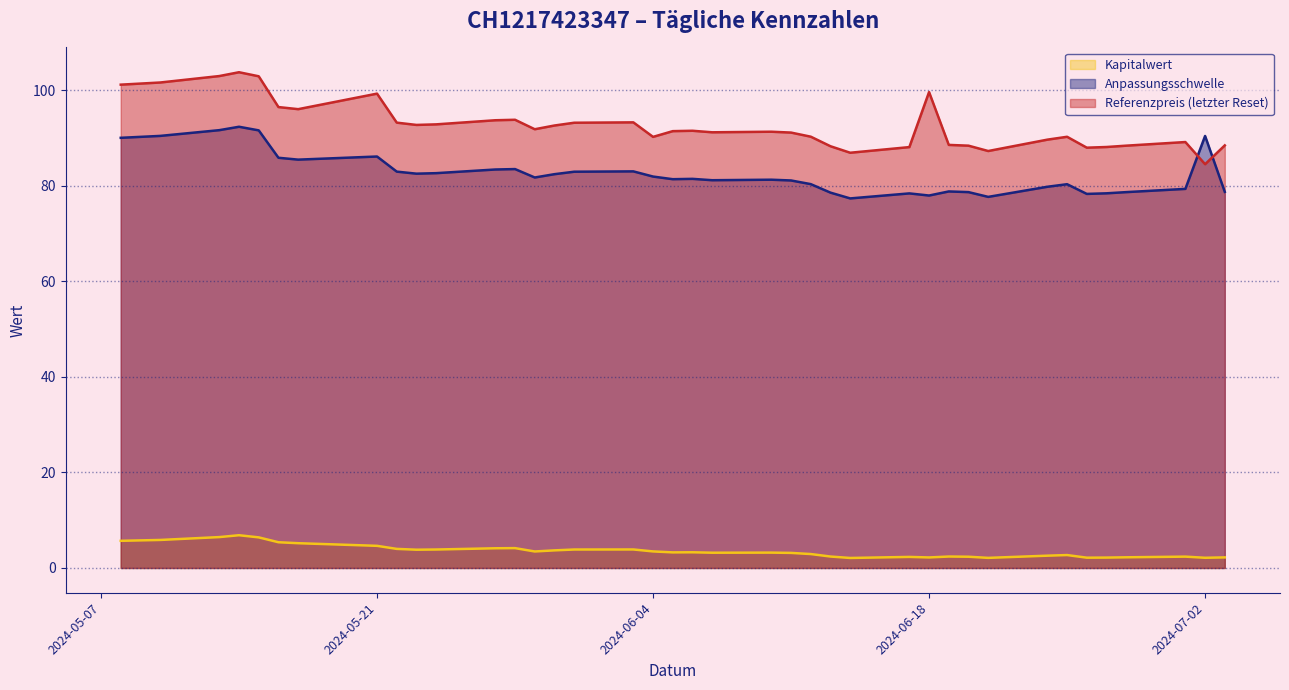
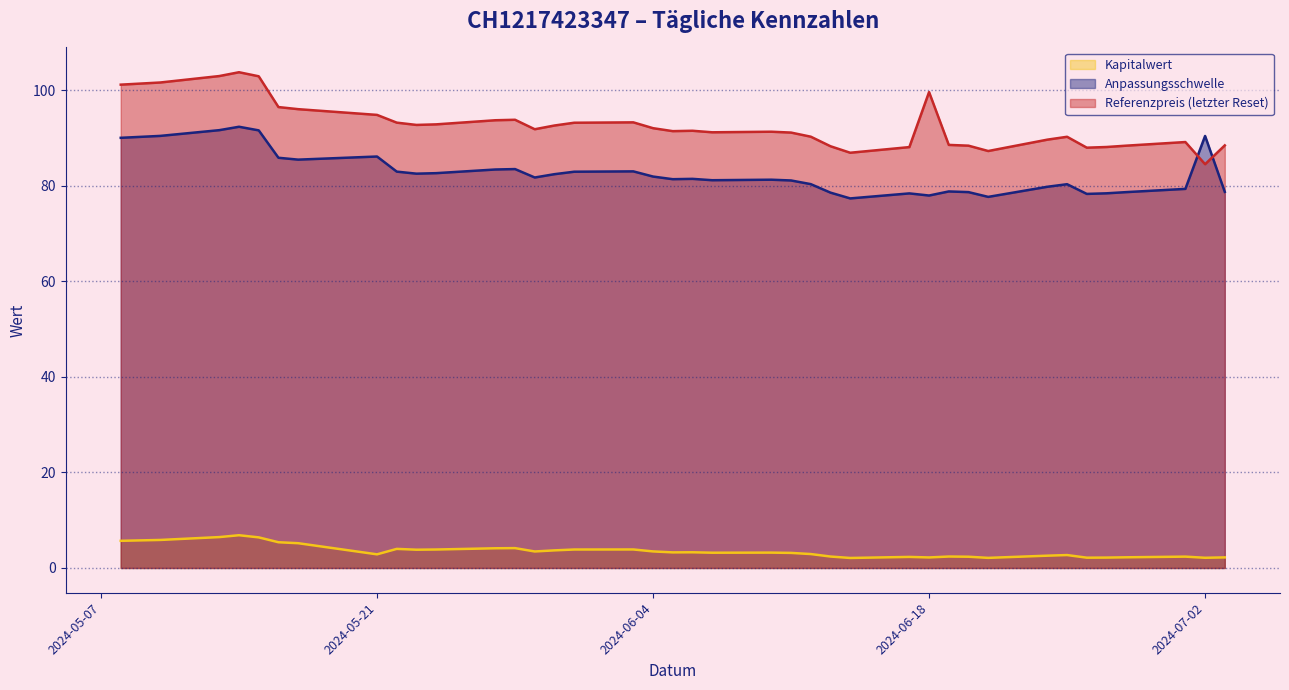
  {
    "Kapitalwert": {
-     "2024-05-21": 5,
+     "2024-05-21": 3,
      "2024-06-04": 3,
      "2024-06-18": 2,
      "2024-07-02": 2
    },
    "Anpassungsschwelle": {
      "2024-05-21": 86,
      "2024-06-04": 82,
      "2024-06-18": 78,
      "2024-07-02": 90
    },
    "Referenzpreis (letzter Reset)": {
-     "2024-05-21": 99,
-     "2024-06-04": 90,
+     "2024-05-21": 95,
+     "2024-06-04": 92,
      "2024-06-18": 100,
      "2024-07-02": 85
    }
  }
